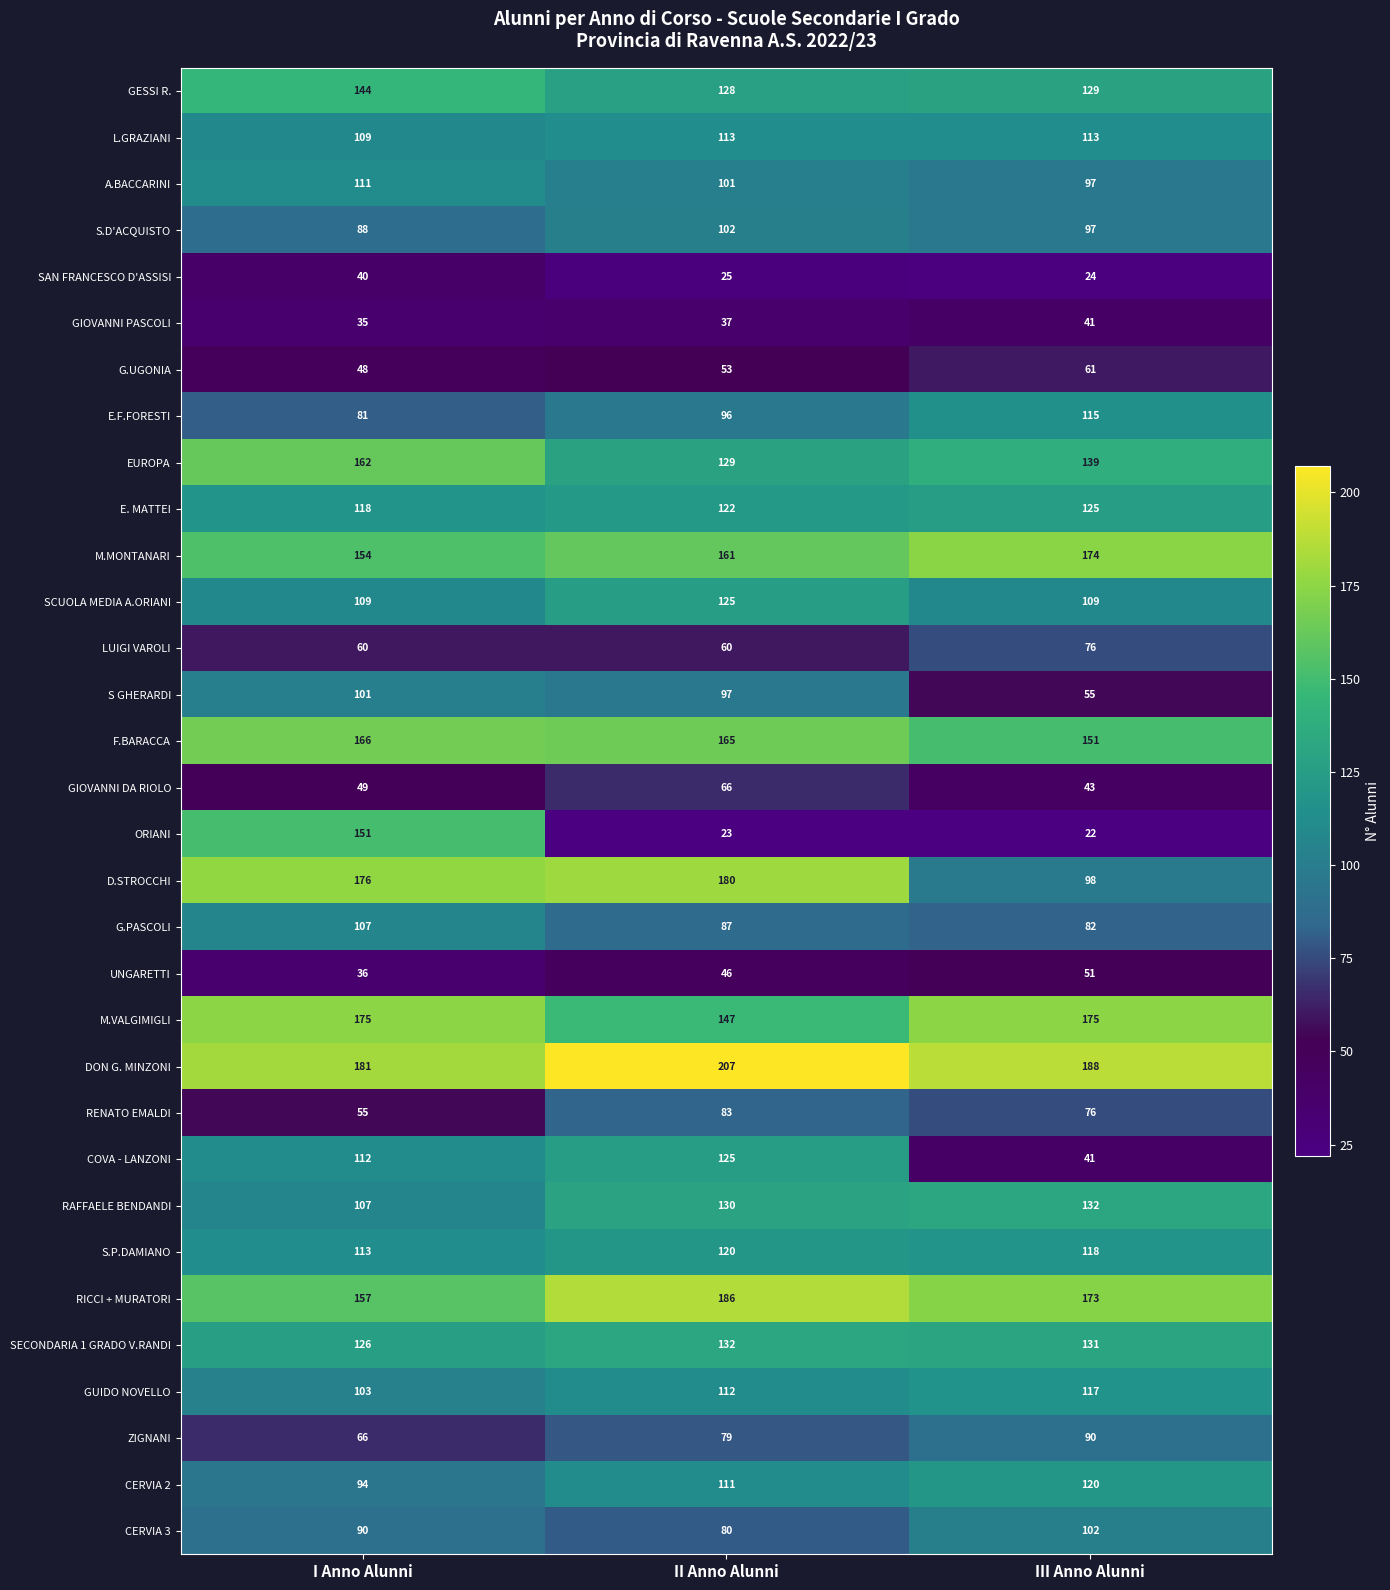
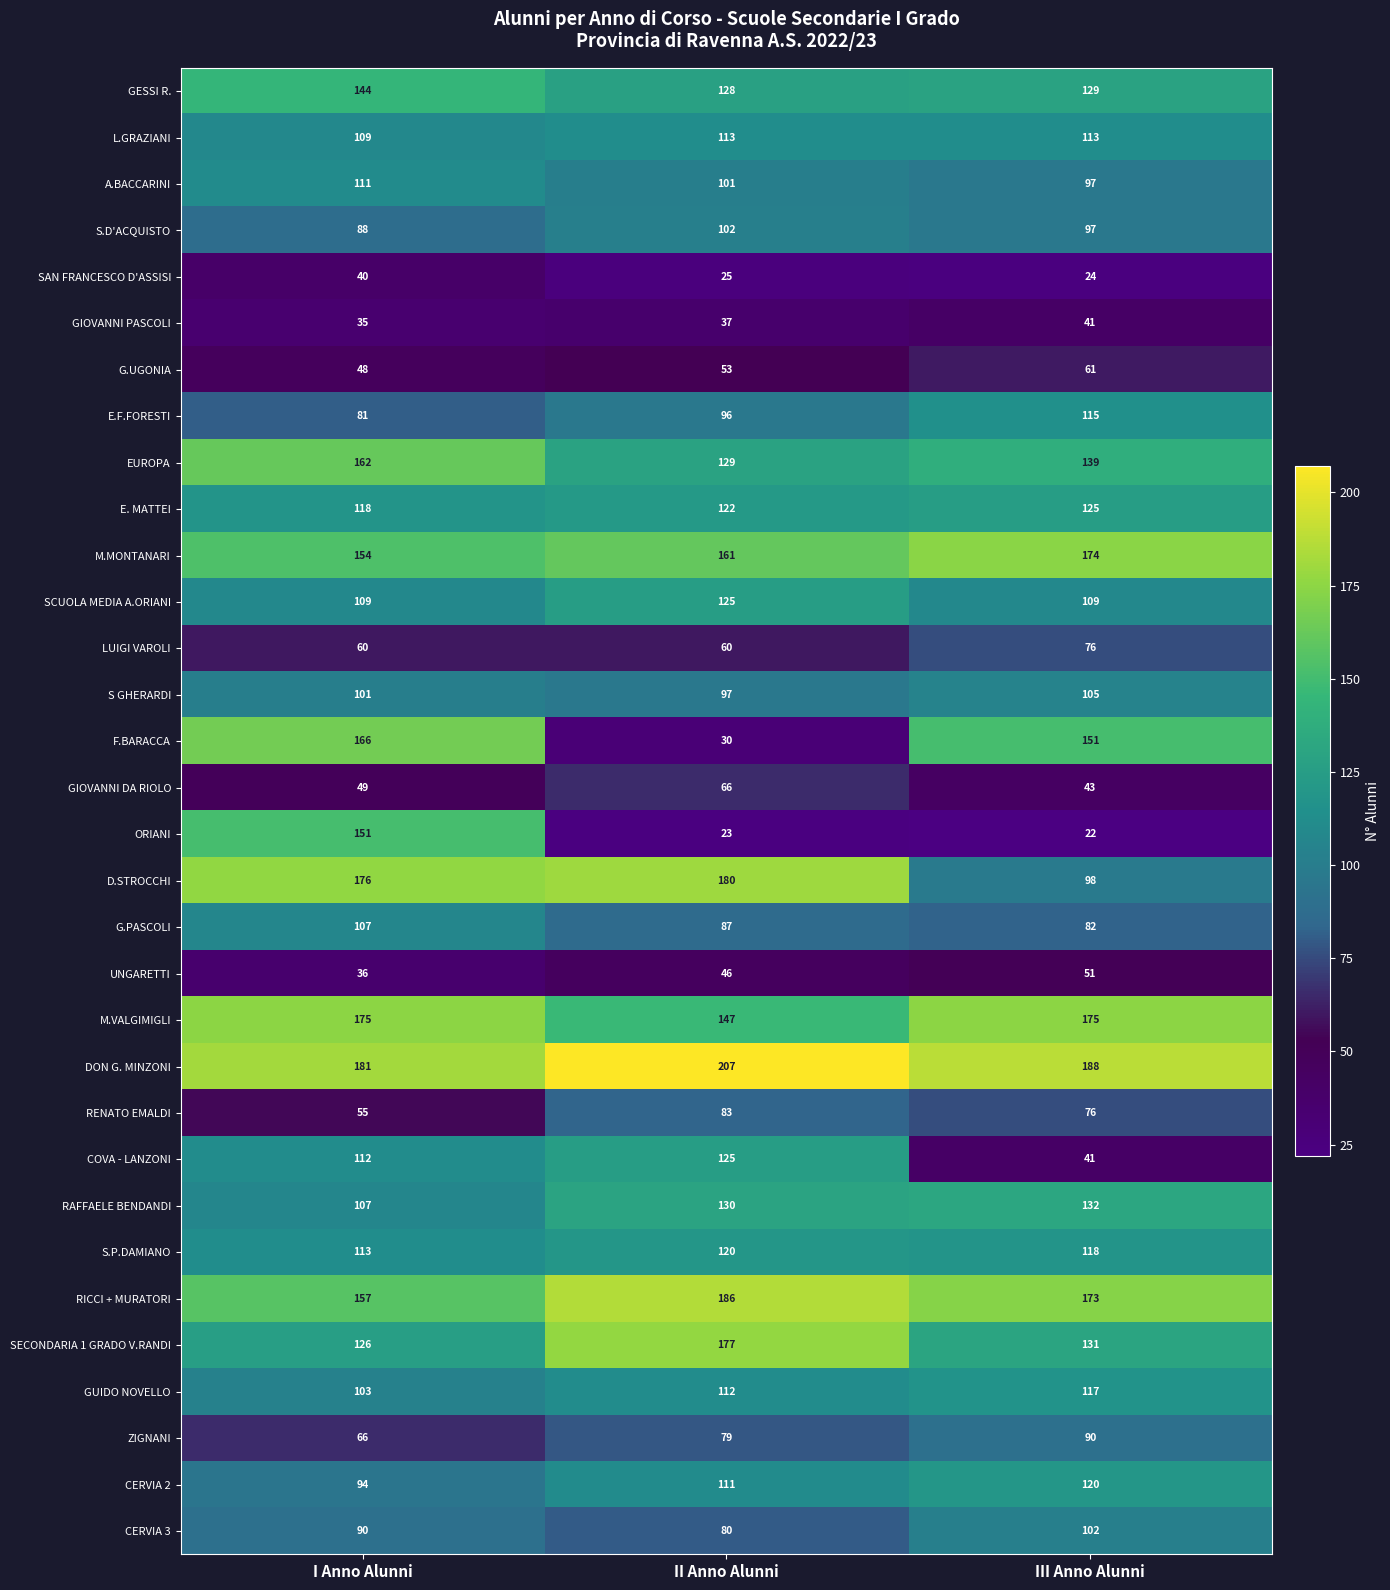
  {
    "GESSI R.": {
      "I Anno Alunni": 144,
      "II Anno Alunni": 128,
      "III Anno Alunni": 129
    },
    "L.GRAZIANI": {
      "I Anno Alunni": 109,
      "II Anno Alunni": 113,
      "III Anno Alunni": 113
    },
    "A.BACCARINI": {
      "I Anno Alunni": 111,
      "II Anno Alunni": 101,
      "III Anno Alunni": 97
    },
    "S.D'ACQUISTO": {
      "I Anno Alunni": 88,
      "II Anno Alunni": 102,
      "III Anno Alunni": 97
    },
    "SAN FRANCESCO D'ASSISI": {
      "I Anno Alunni": 40,
      "II Anno Alunni": 25,
      "III Anno Alunni": 24
    },
    "GIOVANNI PASCOLI": {
      "I Anno Alunni": 35,
      "II Anno Alunni": 37,
      "III Anno Alunni": 41
    },
    "G.UGONIA": {
      "I Anno Alunni": 48,
      "II Anno Alunni": 53,
      "III Anno Alunni": 61
    },
    "E.F.FORESTI": {
      "I Anno Alunni": 81,
      "II Anno Alunni": 96,
      "III Anno Alunni": 115
    },
    "EUROPA": {
      "I Anno Alunni": 162,
      "II Anno Alunni": 129,
      "III Anno Alunni": 139
    },
    "E. MATTEI": {
      "I Anno Alunni": 118,
      "II Anno Alunni": 122,
      "III Anno Alunni": 125
    },
    "M.MONTANARI": {
      "I Anno Alunni": 154,
      "II Anno Alunni": 161,
      "III Anno Alunni": 174
    },
    "SCUOLA MEDIA A.ORIANI": {
      "I Anno Alunni": 109,
      "II Anno Alunni": 125,
      "III Anno Alunni": 109
    },
    "LUIGI VAROLI": {
      "I Anno Alunni": 60,
      "II Anno Alunni": 60,
      "III Anno Alunni": 76
    },
    "S GHERARDI": {
      "I Anno Alunni": 101,
      "II Anno Alunni": 97,
-     "III Anno Alunni": 55
+     "III Anno Alunni": 105
    },
    "F.BARACCA": {
      "I Anno Alunni": 166,
-     "II Anno Alunni": 165,
+     "II Anno Alunni": 30,
      "III Anno Alunni": 151
    },
    "GIOVANNI DA RIOLO": {
      "I Anno Alunni": 49,
      "II Anno Alunni": 66,
      "III Anno Alunni": 43
    },
    "ORIANI": {
      "I Anno Alunni": 151,
      "II Anno Alunni": 23,
      "III Anno Alunni": 22
    },
    "D.STROCCHI": {
      "I Anno Alunni": 176,
      "II Anno Alunni": 180,
      "III Anno Alunni": 98
    },
    "G.PASCOLI": {
      "I Anno Alunni": 107,
      "II Anno Alunni": 87,
      "III Anno Alunni": 82
    },
    "UNGARETTI": {
      "I Anno Alunni": 36,
      "II Anno Alunni": 46,
      "III Anno Alunni": 51
    },
    "M.VALGIMIGLI": {
      "I Anno Alunni": 175,
      "II Anno Alunni": 147,
      "III Anno Alunni": 175
    },
    "DON G. MINZONI": {
      "I Anno Alunni": 181,
      "II Anno Alunni": 207,
      "III Anno Alunni": 188
    },
    "RENATO EMALDI": {
      "I Anno Alunni": 55,
      "II Anno Alunni": 83,
      "III Anno Alunni": 76
    },
    "COVA - LANZONI": {
      "I Anno Alunni": 112,
      "II Anno Alunni": 125,
      "III Anno Alunni": 41
    },
    "RAFFAELE BENDANDI": {
      "I Anno Alunni": 107,
      "II Anno Alunni": 130,
      "III Anno Alunni": 132
    },
    "S.P.DAMIANO": {
      "I Anno Alunni": 113,
      "II Anno Alunni": 120,
      "III Anno Alunni": 118
    },
    "RICCI + MURATORI": {
      "I Anno Alunni": 157,
      "II Anno Alunni": 186,
      "III Anno Alunni": 173
    },
    "SECONDARIA 1 GRADO V.RANDI": {
      "I Anno Alunni": 126,
-     "II Anno Alunni": 132,
+     "II Anno Alunni": 177,
      "III Anno Alunni": 131
    },
    "GUIDO NOVELLO": {
      "I Anno Alunni": 103,
      "II Anno Alunni": 112,
      "III Anno Alunni": 117
    },
    "ZIGNANI": {
      "I Anno Alunni": 66,
      "II Anno Alunni": 79,
      "III Anno Alunni": 90
    },
    "CERVIA 2": {
      "I Anno Alunni": 94,
      "II Anno Alunni": 111,
      "III Anno Alunni": 120
    },
    "CERVIA 3": {
      "I Anno Alunni": 90,
      "II Anno Alunni": 80,
      "III Anno Alunni": 102
    }
  }
